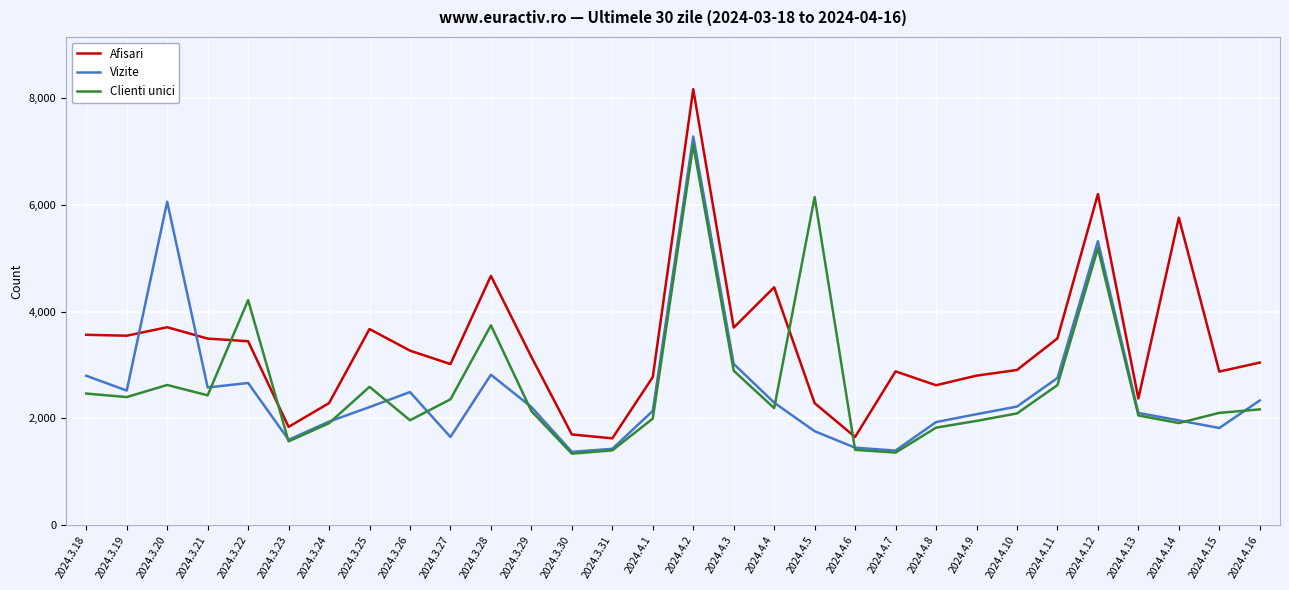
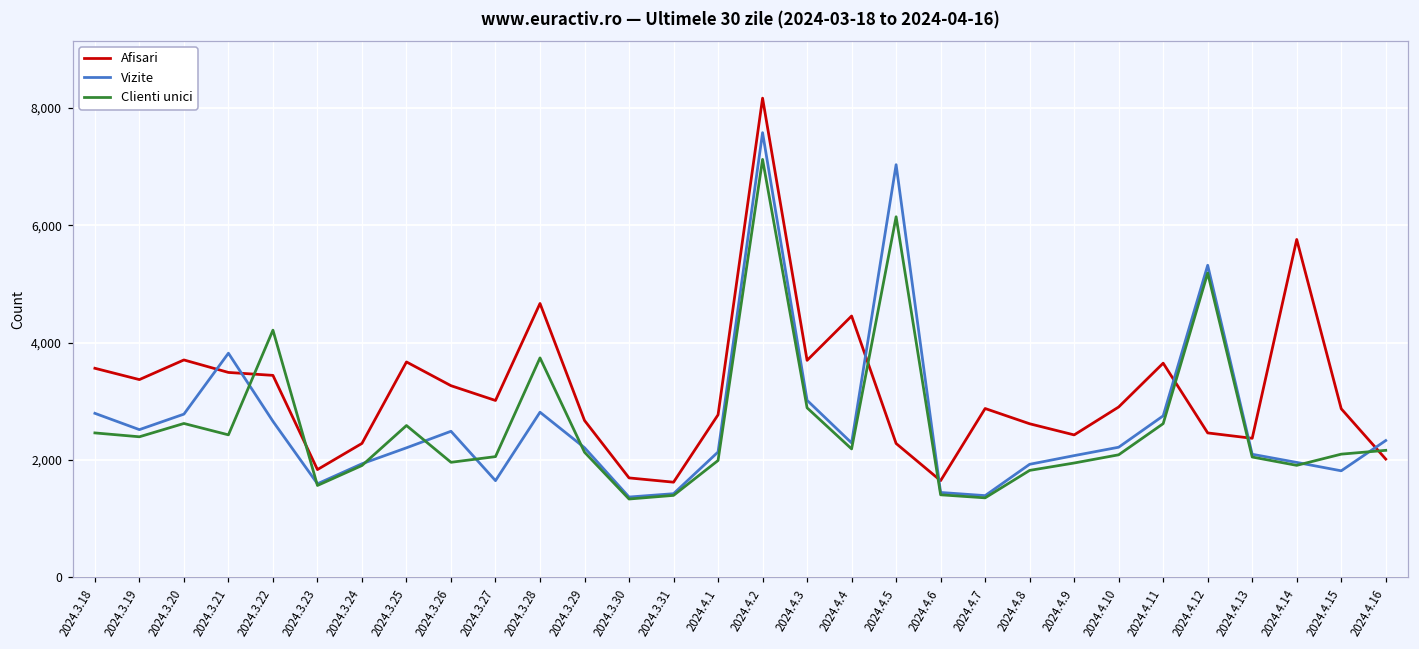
  {
    "Afisari": {
      "2024.3.18": "3,600",
-     "2024.3.19": "3,500",
+     "2024.3.19": "3,400",
      "2024.3.20": "3,700",
      "2024.3.21": "3,500",
      "2024.3.22": "3,400",
      "2024.3.23": "1,800",
      "2024.3.24": "2,300",
      "2024.3.25": "3,700",
      "2024.3.26": "3,300",
      "2024.3.27": "3,000",
      "2024.3.28": "4,700",
-     "2024.3.29": "3,200",
+     "2024.3.29": "2,700",
      "2024.3.30": "1,700",
      "2024.3.31": "1,600",
      "2024.4.1": "2,800",
      "2024.4.2": "8,200",
      "2024.4.3": "3,700",
      "2024.4.4": "4,500",
      "2024.4.5": "2,300",
      "2024.4.6": "1,600",
      "2024.4.7": "2,900",
      "2024.4.8": "2,600",
-     "2024.4.9": "2,800",
+     "2024.4.9": "2,400",
      "2024.4.10": "2,900",
-     "2024.4.11": "3,500",
-     "2024.4.12": "6,200",
+     "2024.4.11": "3,700",
+     "2024.4.12": "2,500",
      "2024.4.13": "2,400",
      "2024.4.14": "5,800",
      "2024.4.15": "2,900",
-     "2024.4.16": "3,000"
+     "2024.4.16": "2,000"
    },
    "Vizite": {
      "2024.3.18": "2,800",
      "2024.3.19": "2,500",
-     "2024.3.20": "6,100",
-     "2024.3.21": "2,600",
+     "2024.3.20": "2,800",
+     "2024.3.21": "3,800",
      "2024.3.22": "2,700",
      "2024.3.25": "2,200",
      "2024.3.26": "2,500",
      "2024.3.27": "1,600",
      "2024.3.28": "2,800",
      "2024.3.29": "2,200",
      "2024.4.1": "2,100",
-     "2024.4.2": "7,300",
+     "2024.4.2": "7,600",
      "2024.4.3": "3,000",
      "2024.4.4": "2,300",
-     "2024.4.5": "1,800",
+     "2024.4.5": "7,000",
      "2024.4.8": "1,900",
      "2024.4.9": "2,100",
      "2024.4.10": "2,200",
      "2024.4.11": "2,800",
      "2024.4.12": "5,300",
      "2024.4.14": "2,000",
      "2024.4.15": "1,800",
      "2024.4.16": "2,300"
    },
    "Clienti unici": {
      "2024.3.18": "2,500",
      "2024.3.19": "2,400",
      "2024.3.20": "2,600",
      "2024.3.21": "2,400",
      "2024.3.22": "4,200",
      "2024.3.25": "2,600",
      "2024.3.26": "2,000",
-     "2024.3.27": "2,400",
+     "2024.3.27": "2,100",
      "2024.3.28": "3,700",
      "2024.3.29": "2,100",
      "2024.4.1": "2,000",
      "2024.4.2": "7,100",
      "2024.4.3": "2,900",
      "2024.4.4": "2,200",
      "2024.4.5": "6,100",
      "2024.4.8": "1,800",
      "2024.4.9": "2,000",
      "2024.4.10": "2,100",
      "2024.4.11": "2,600",
      "2024.4.12": "5,200",
      "2024.4.14": "1,900",
      "2024.4.15": "2,100",
      "2024.4.16": "2,200"
    }
  }
